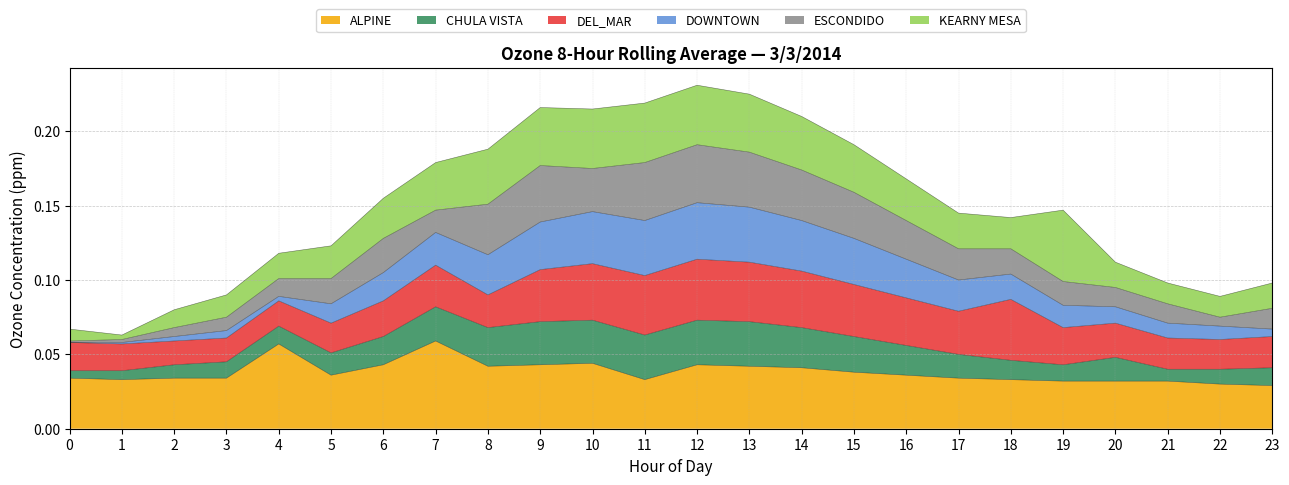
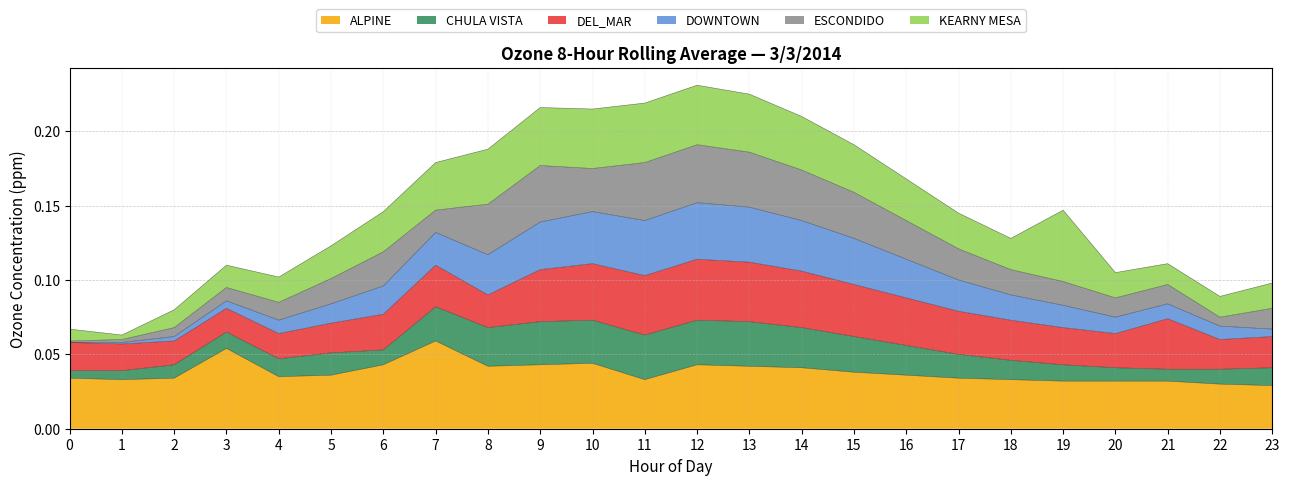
  {
    "ALPINE": {
      "0": 0.034,
      "1": 0.033,
      "2": 0.034,
-     "3": 0.034,
-     "4": 0.057,
+     "3": 0.054,
+     "4": 0.035,
      "5": 0.036,
      "6": 0.043,
      "7": 0.059,
      "8": 0.042,
      "9": 0.043,
      "10": 0.044,
      "11": 0.033,
      "12": 0.043,
      "13": 0.042,
      "14": 0.041,
      "15": 0.038,
      "16": 0.036,
      "17": 0.034,
      "18": 0.033,
      "19": 0.032,
      "20": 0.032,
      "21": 0.032,
      "22": 0.030,
      "23": 0.029
    },
    "CHULA VISTA": {
      "0": 0.005,
      "1": 0.006,
      "2": 0.009,
      "3": 0.011,
      "4": 0.012,
      "5": 0.015,
-     "6": 0.019,
+     "6": 0.010,
      "7": 0.023,
      "8": 0.026,
      "9": 0.029,
      "10": 0.029,
      "11": 0.030,
      "12": 0.030,
      "13": 0.030,
      "14": 0.027,
      "15": 0.024,
      "16": 0.020,
      "17": 0.016,
      "18": 0.013,
      "19": 0.011,
-     "20": 0.016,
+     "20": 0.009,
      "21": 0.008,
      "22": 0.010,
      "23": 0.012
    },
    "DEL_MAR": {
      "2": 0.016,
      "3": 0.016,
      "4": 0.017,
      "5": 0.020,
      "6": 0.024,
      "7": 0.028,
      "8": 0.022,
      "9": 0.035,
      "10": 0.038,
      "11": 0.040,
      "12": 0.041,
      "13": 0.040,
      "14": 0.038,
      "15": 0.035,
      "16": 0.032,
      "17": 0.029,
-     "18": 0.041,
+     "18": 0.027,
      "19": 0.025,
      "20": 0.023,
-     "21": 0.021,
+     "21": 0.034,
      "22": 0.020,
      "23": 0.021
    },
    "DOWNTOWN": {
      "2": 0.003,
      "3": 0.005,
-     "4": 0.003,
+     "4": 0.009,
      "5": 0.013,
      "6": 0.019,
      "7": 0.022,
      "8": 0.027,
      "9": 0.032,
      "10": 0.035,
      "11": 0.037,
      "12": 0.038,
      "13": 0.037,
      "14": 0.034,
      "15": 0.031,
      "16": 0.026,
      "17": 0.021,
      "18": 0.017,
      "19": 0.015,
      "20": 0.011,
      "21": 0.010,
      "22": 0.009,
      "23": 0.005
    },
    "ESCONDIDO": {
      "1": 0.002,
      "2": 0.006,
      "3": 0.009,
      "4": 0.012,
      "5": 0.017,
      "6": 0.023,
      "7": 0.015,
      "8": 0.034,
      "9": 0.038,
      "10": 0.029,
      "11": 0.039,
      "12": 0.039,
      "13": 0.037,
      "14": 0.034,
      "15": 0.031,
      "16": 0.026,
      "17": 0.021,
      "18": 0.017,
      "19": 0.016,
      "20": 0.013,
      "21": 0.013,
      "22": 0.006,
      "23": 0.014
    },
    "KEARNY MESA": {
      "0": 0.008,
      "1": 0.003,
      "2": 0.012,
      "3": 0.015,
      "4": 0.017,
      "5": 0.022,
      "6": 0.027,
      "7": 0.032,
      "8": 0.037,
      "9": 0.039,
      "10": 0.040,
      "11": 0.040,
      "12": 0.040,
      "13": 0.039,
      "14": 0.036,
      "15": 0.032,
      "16": 0.028,
      "17": 0.024,
      "18": 0.021,
      "19": 0.048,
      "20": 0.017,
      "21": 0.014,
      "22": 0.014,
      "23": 0.017
    }
  }
